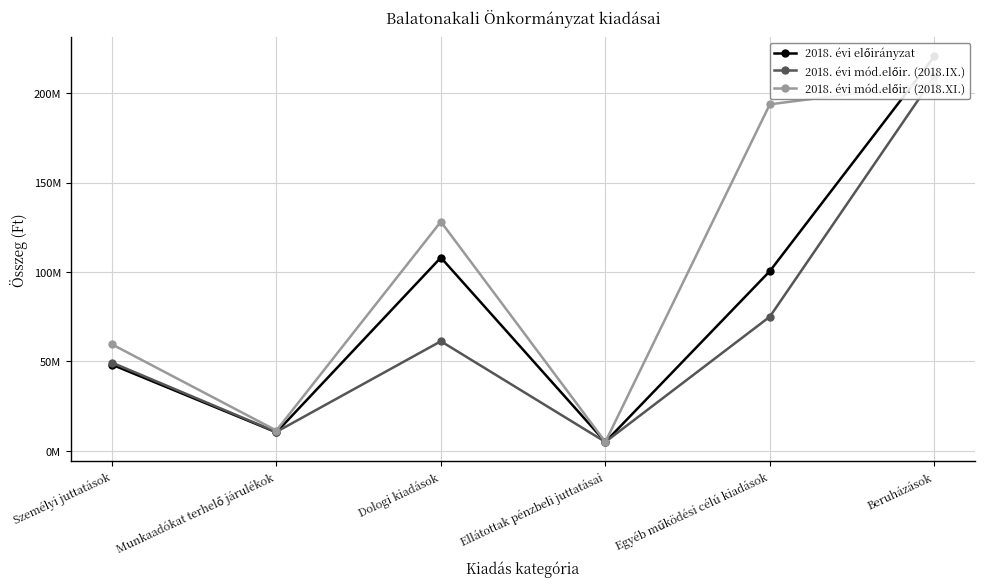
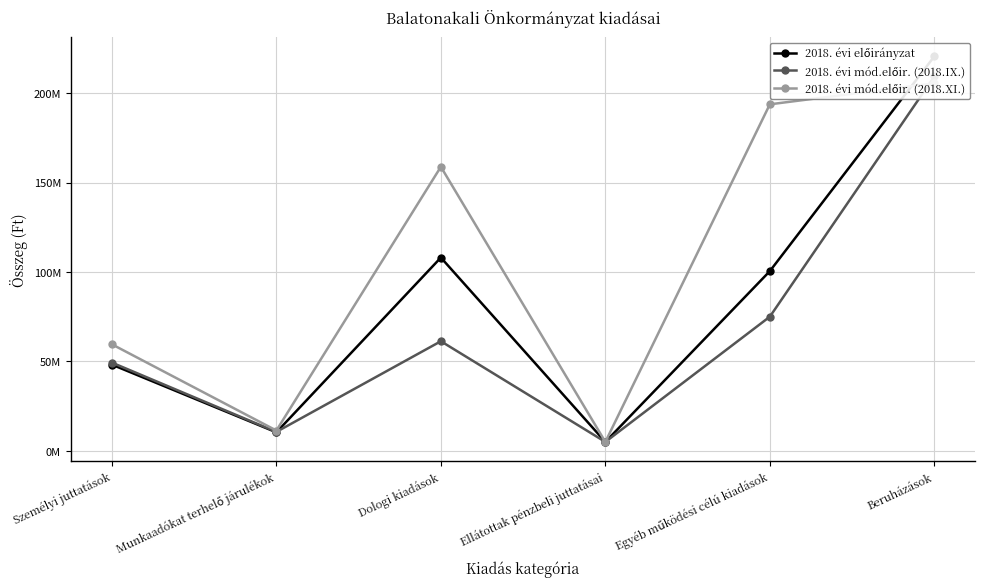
  {
    "2018. évi előirányzat": {
      "Dologi kiadások": 108000000,
      "Egyéb működési célú kiadások": 101000000
    },
    "2018. évi mód.előir. (2018.IX.)": {
      "Dologi kiadások": 61000000,
      "Egyéb működési célú kiadások": 75000000
    },
    "2018. évi mód.előir. (2018.XI.)": {
      "Személyi juttatások": 60000000,
-     "Dologi kiadások": 128000000,
+     "Dologi kiadások": 159000000,
      "Egyéb működési célú kiadások": 194000000
    }
  }
